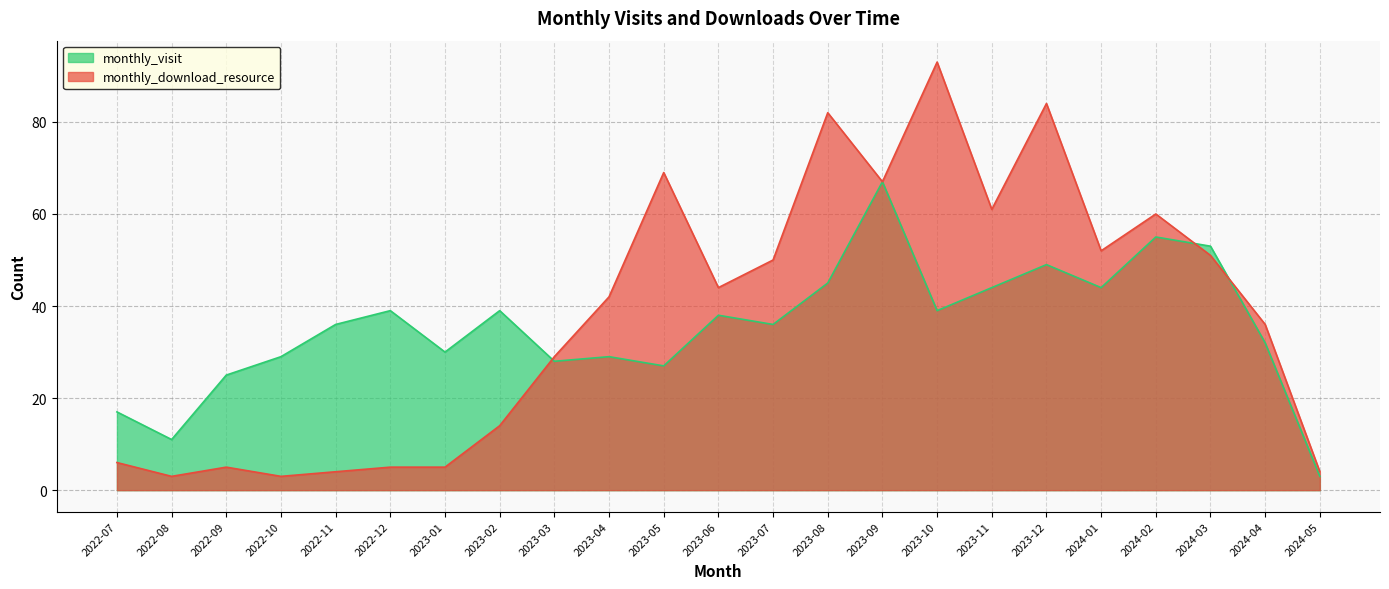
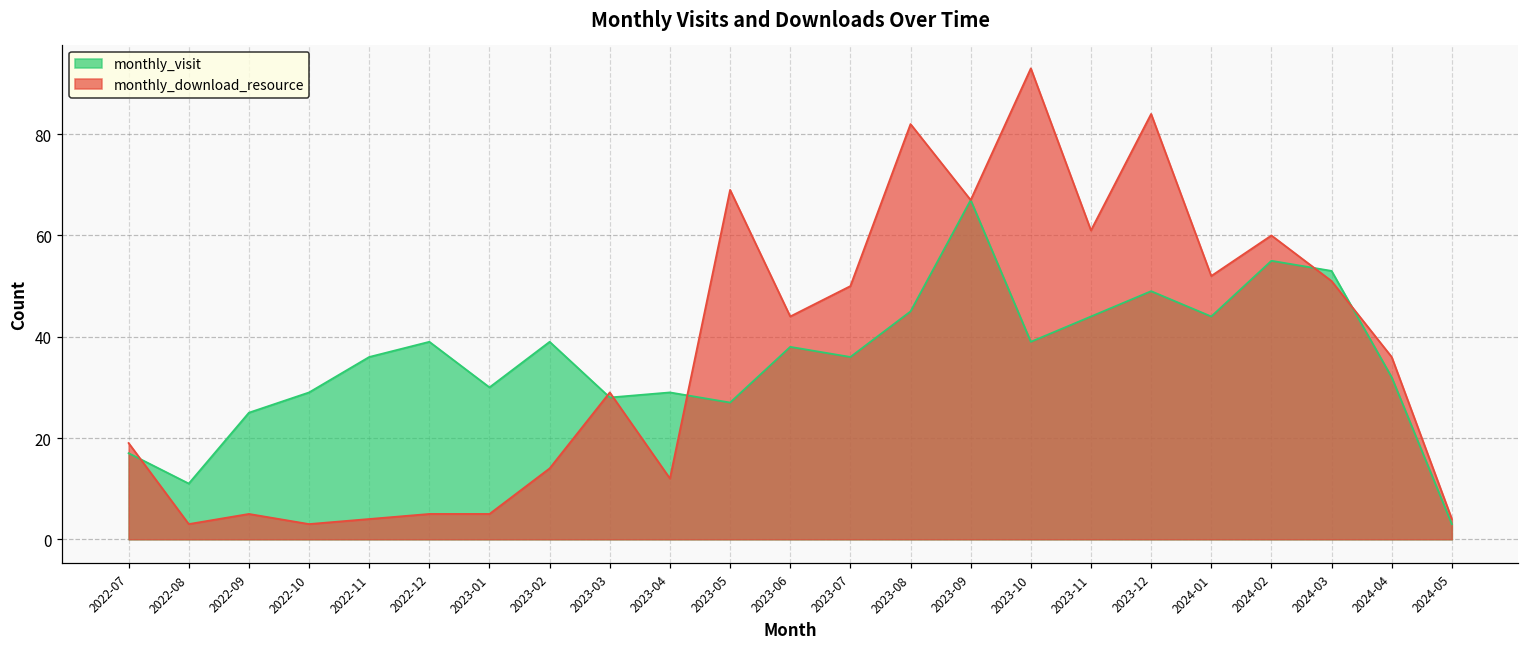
  {
    "monthly_visit": {
      "2022-07": 17,
      "2022-08": 11,
      "2022-09": 25,
      "2022-10": 29,
      "2022-11": 36,
      "2022-12": 39,
      "2023-01": 30,
      "2023-02": 39,
      "2023-03": 28,
      "2023-04": 29,
      "2023-05": 27,
      "2023-06": 38,
      "2023-07": 36,
      "2023-08": 45,
      "2023-10": 39,
      "2023-11": 44,
      "2023-12": 49,
      "2024-01": 44,
      "2024-02": 55,
      "2024-03": 53,
      "2024-04": 32,
      "2024-05": 3
    },
    "monthly_download_resource": {
-     "2022-07": 6,
+     "2022-07": 19,
      "2022-08": 3,
      "2022-09": 5,
      "2022-10": 3,
      "2022-11": 4,
      "2022-12": 5,
      "2023-01": 5,
      "2023-02": 14,
      "2023-03": 29,
-     "2023-04": 42,
+     "2023-04": 12,
      "2023-05": 69,
      "2023-06": 44,
      "2023-07": 50,
      "2023-08": 82,
      "2023-10": 93,
      "2023-11": 61,
      "2023-12": 84,
      "2024-01": 52,
      "2024-02": 60,
      "2024-03": 51,
      "2024-04": 36,
      "2024-05": 4
    }
  }
